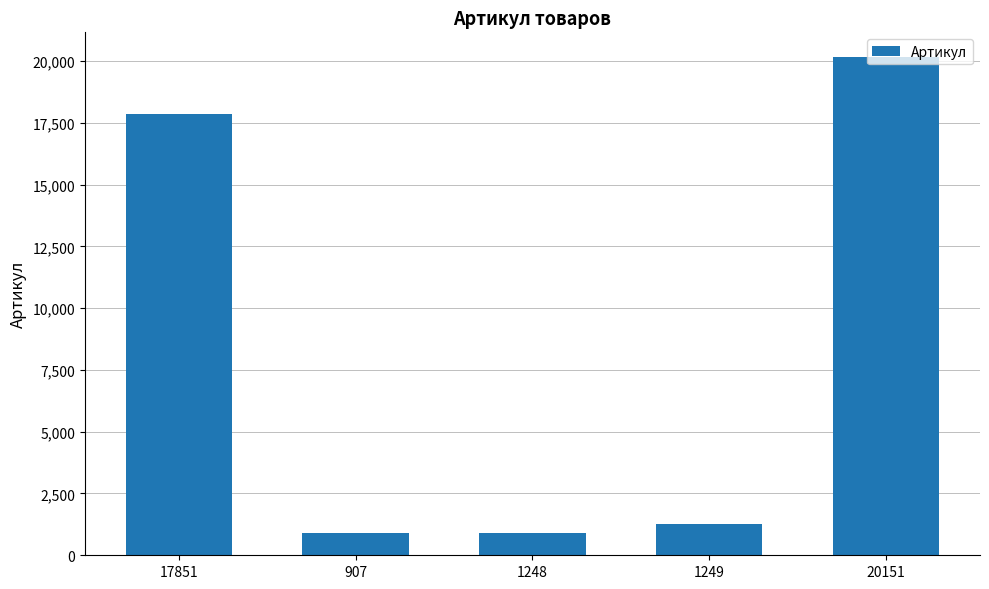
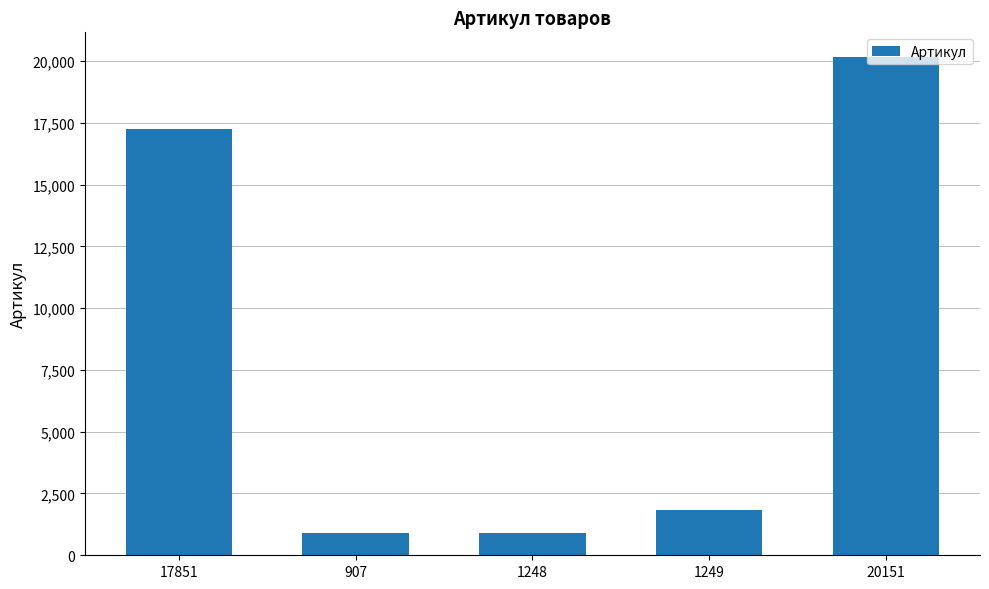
  {
-   "17851": "17,900",
+   "17851": "17,300",
    "907": "900",
    "1248": "900",
-   "1249": "1,200"
+   "1249": "1,800"
  }
